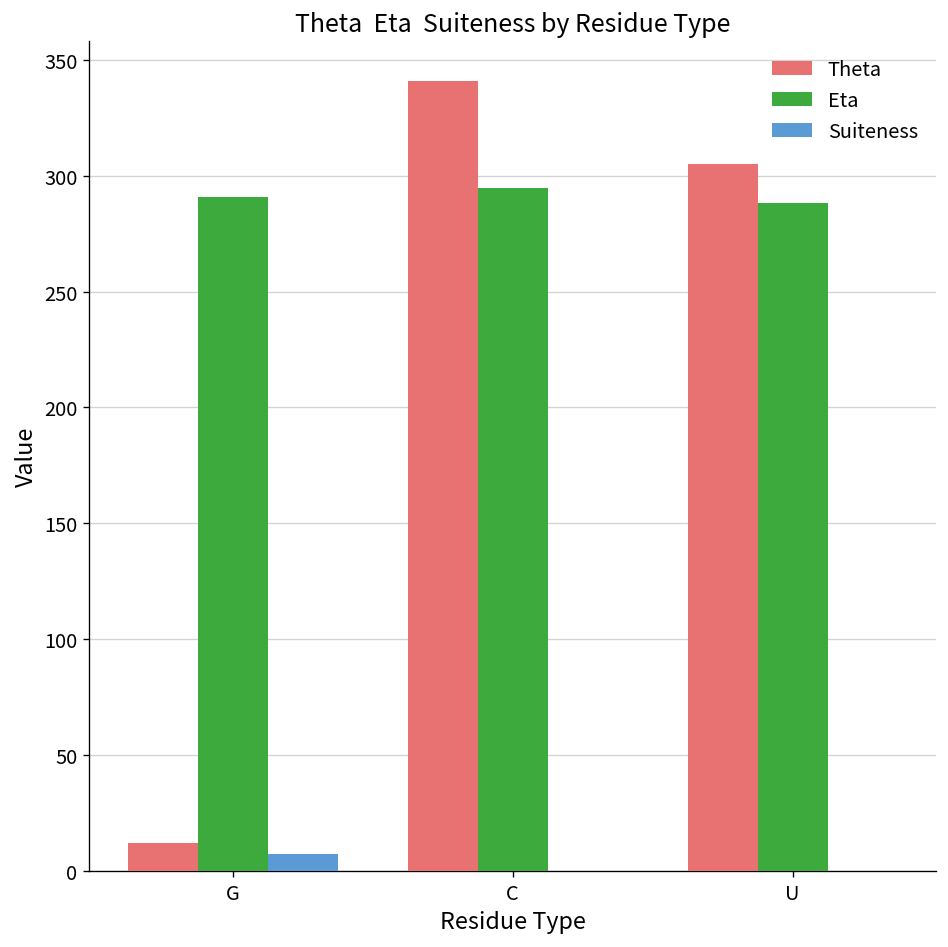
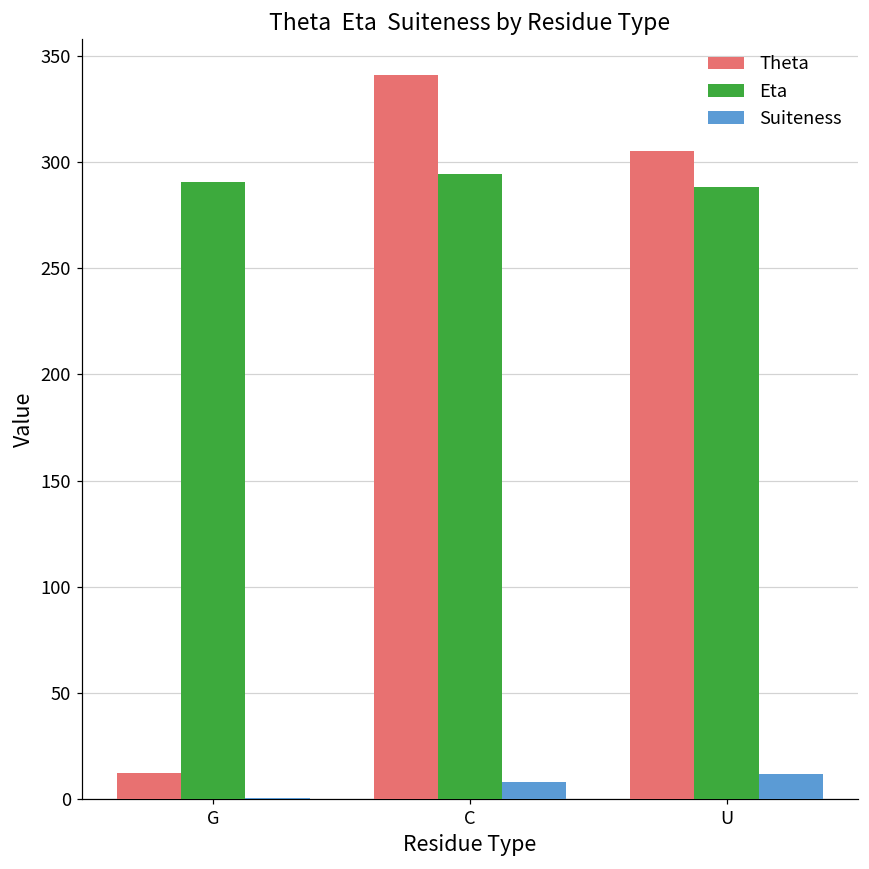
  {
    "Theta": {
      "G": 12,
      "C": 341,
      "U": 305
    },
    "Eta": {
      "G": 291,
      "C": 295,
      "U": 288
    },
    "Suiteness": {
-     "G": 7,
-     "C": 0,
-     "U": 0
+     "G": 1,
+     "C": 8,
+     "U": 12
    }
  }
